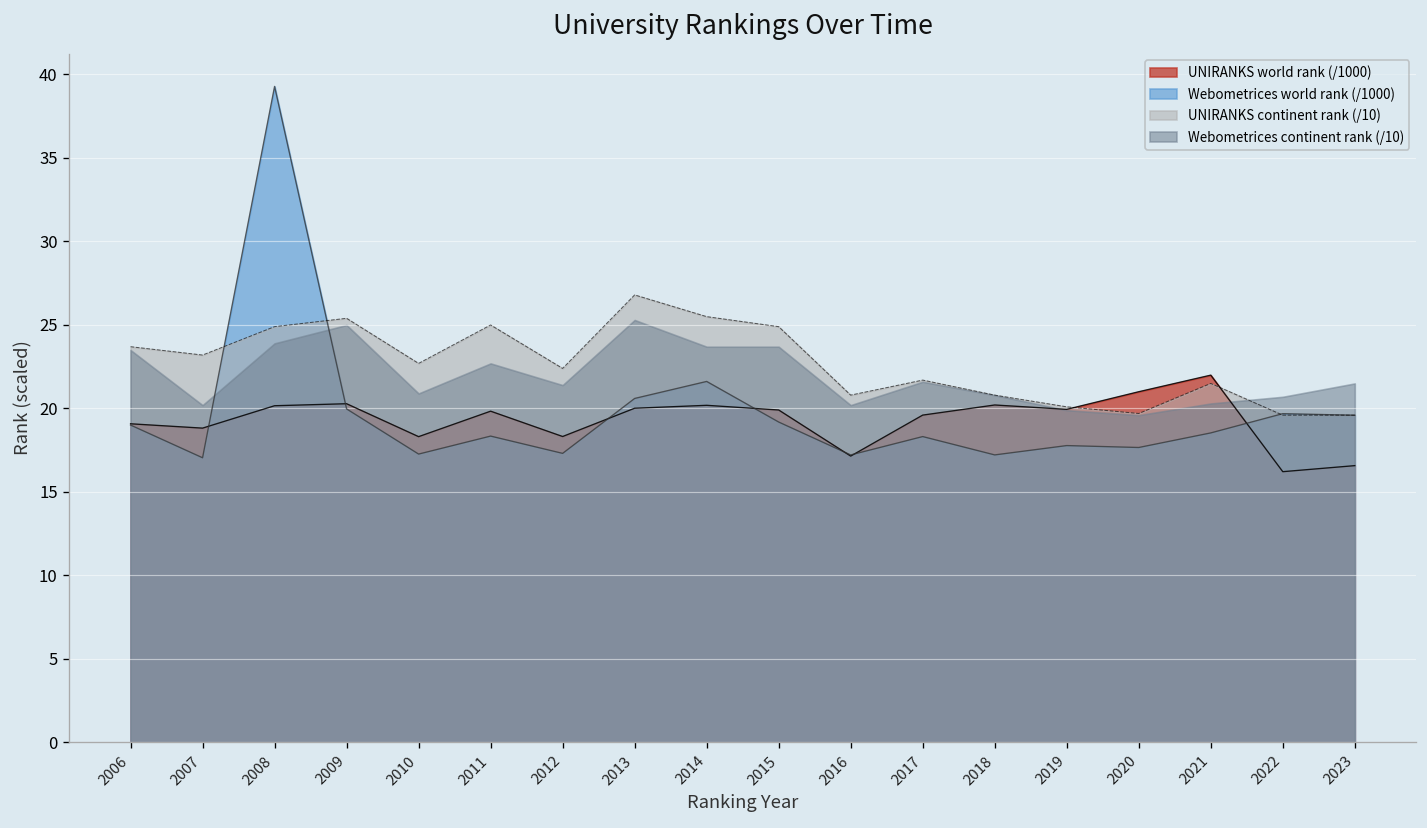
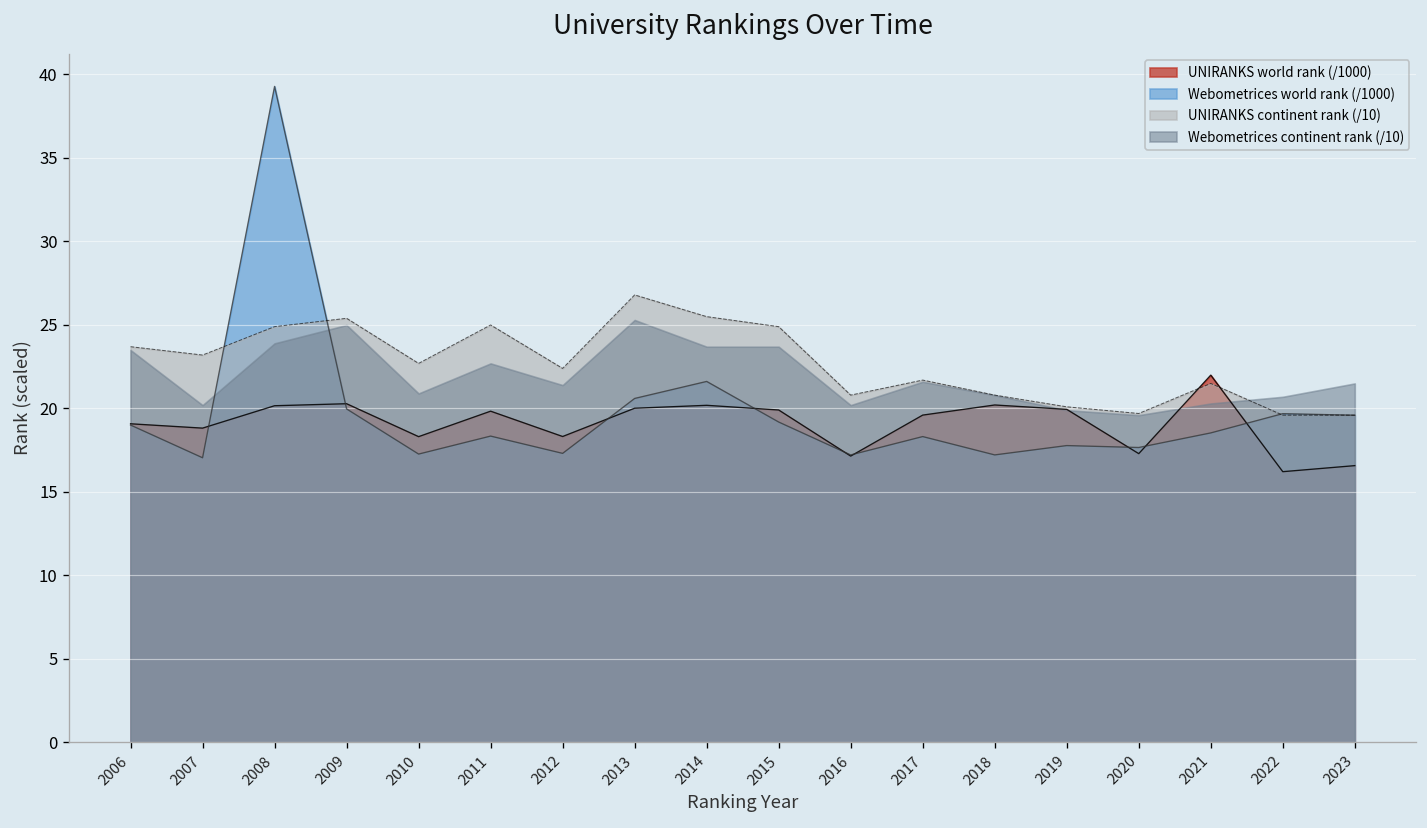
  {
    "UNIRANKS world rank (/1000)": {
      "2007": 18.8,
      "2008": 20.2,
      "2009": 20.3,
      "2010": 18.3,
      "2011": 19.8,
      "2012": 18.3,
      "2013": 20.0,
      "2014": 20.2,
      "2015": 19.9,
      "2017": 19.6,
      "2018": 20.2,
-     "2020": 21.0,
+     "2020": 17.3,
      "2021": 22.0,
      "2022": 16.2,
      "2023": 16.6
    },
    "Webometrices world rank (/1000)": {
      "2007": 17.0,
      "2008": 39.3,
      "2009": 20.0,
      "2010": 17.3,
      "2011": 18.3,
      "2012": 17.3,
      "2013": 20.6,
      "2014": 21.6,
      "2015": 19.2,
      "2017": 18.3,
      "2018": 17.2,
      "2019": 17.8,
      "2020": 17.7,
      "2021": 18.5
    },
    "UNIRANKS continent rank (/10)": {
      "2006": 23.7,
      "2007": 23.2,
      "2008": 24.9,
      "2009": 25.4,
      "2010": 22.7,
      "2011": 25.0,
      "2012": 22.4,
      "2013": 26.8,
      "2014": 25.5,
      "2015": 24.9,
      "2016": 20.8,
      "2021": 21.5
    },
    "Webometrices continent rank (/10)": {
      "2006": 23.5,
      "2007": 20.2,
      "2008": 23.9,
      "2009": 25.0,
      "2010": 20.9,
      "2011": 22.7,
      "2012": 21.4,
      "2013": 25.3,
      "2014": 23.7,
      "2015": 23.7,
      "2016": 20.2,
      "2021": 20.3,
      "2022": 20.7,
      "2023": 21.5
    }
  }
